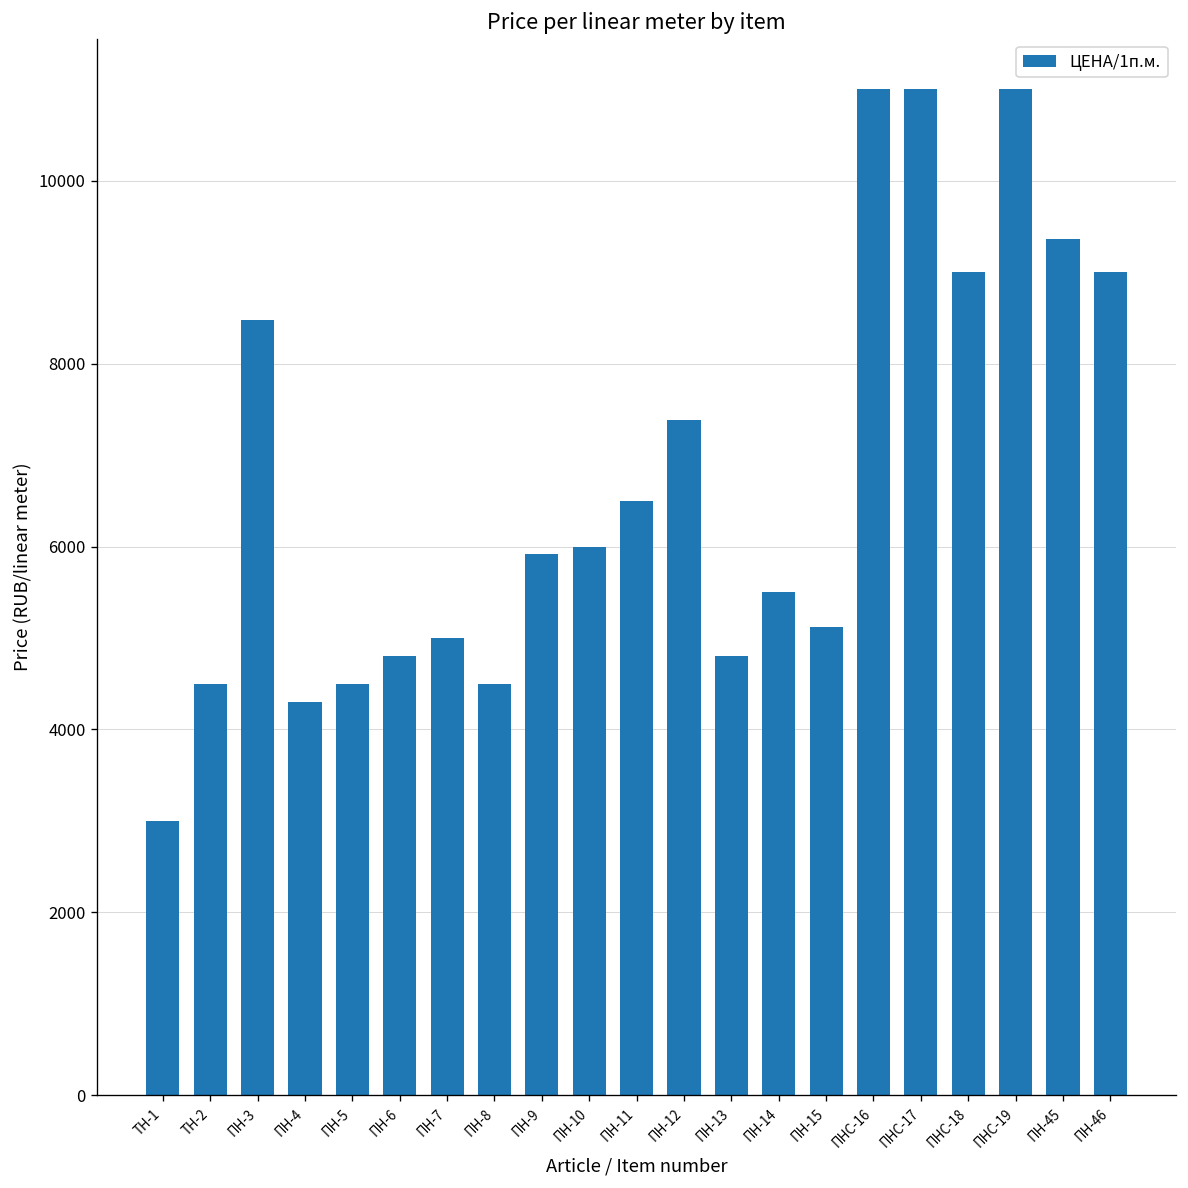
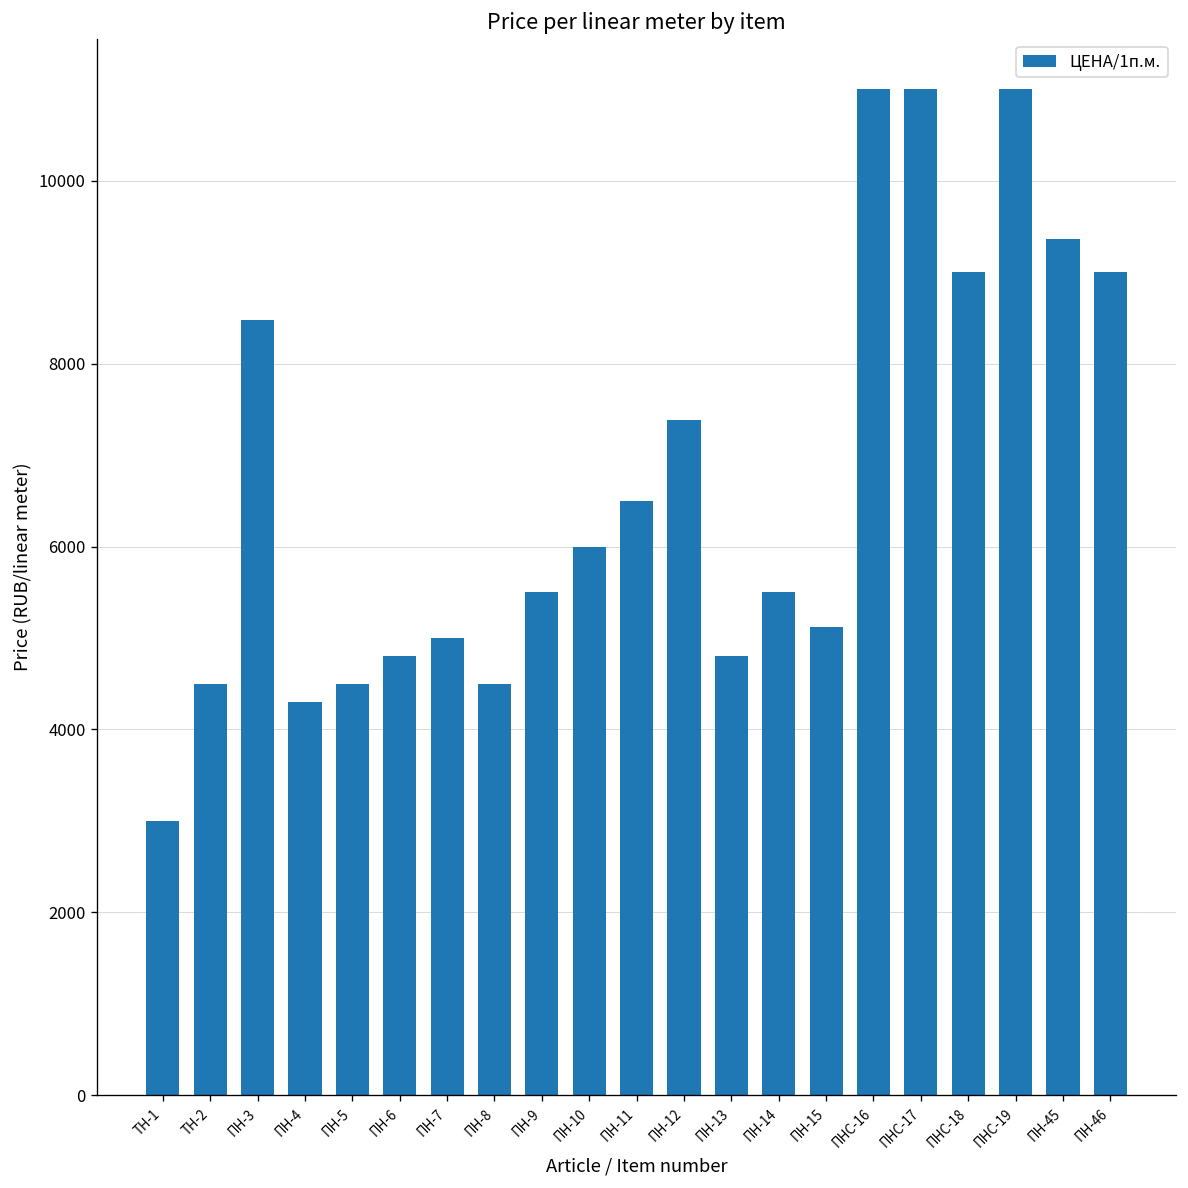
  {
    "ТН-1": 3000,
    "ТН-2": 4500,
    "ПН-3": 8500,
    "ПН-4": 4300,
    "ПН-5": 4500,
    "ПН-6": 4800,
    "ПН-7": 5000,
    "ПН-8": 4500,
-   "ПН-9": 5900,
+   "ПН-9": 5500,
    "ПН-10": 6000,
    "ПН-11": 6500,
    "ПН-12": 7400,
    "ПН-13": 4800,
    "ПН-14": 5500,
    "ПН-15": 5100,
    "ПНС-16": 11000,
    "ПНС-17": 11000,
    "ПНС-18": 9000,
    "ПНС-19": 11000,
    "ПН-45": 9400,
    "ПН-46": 9000
  }
